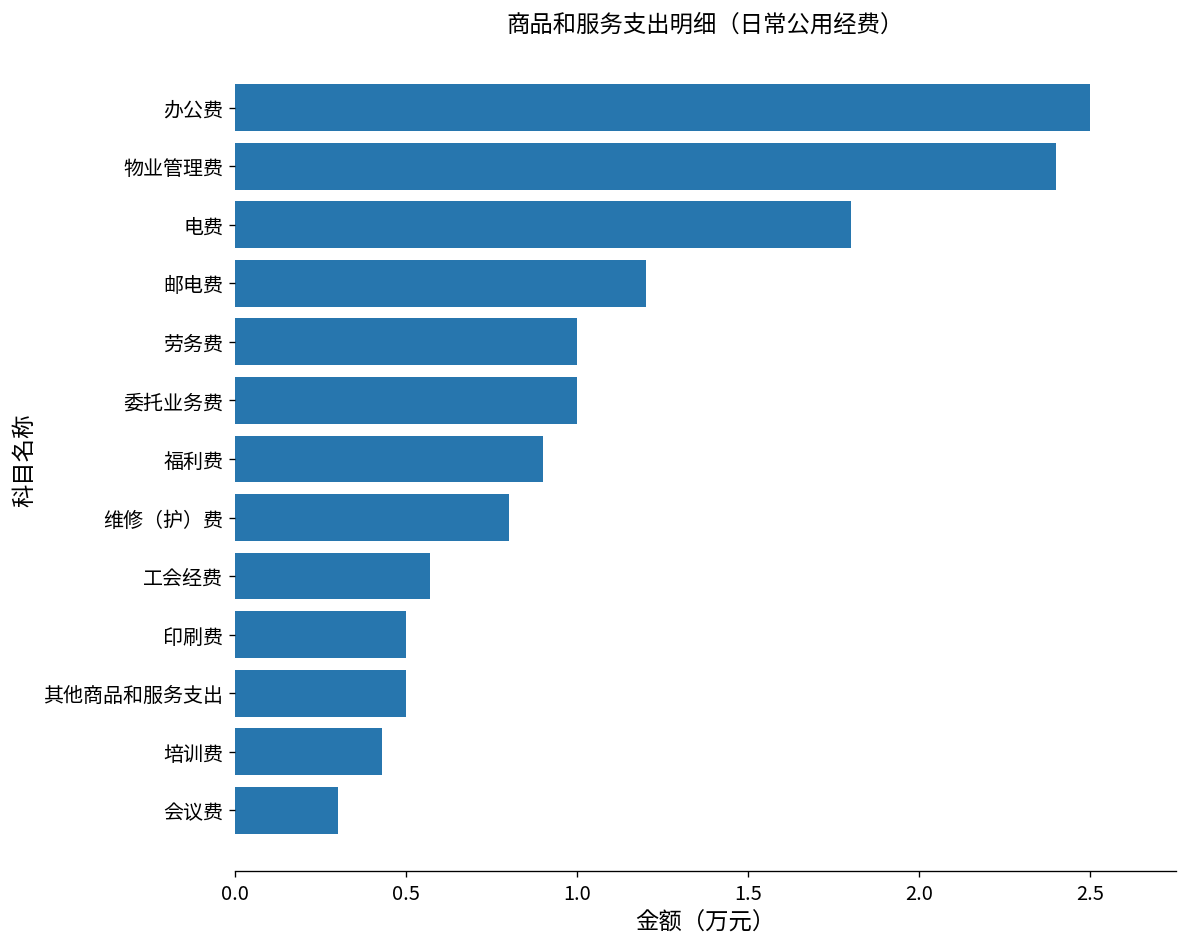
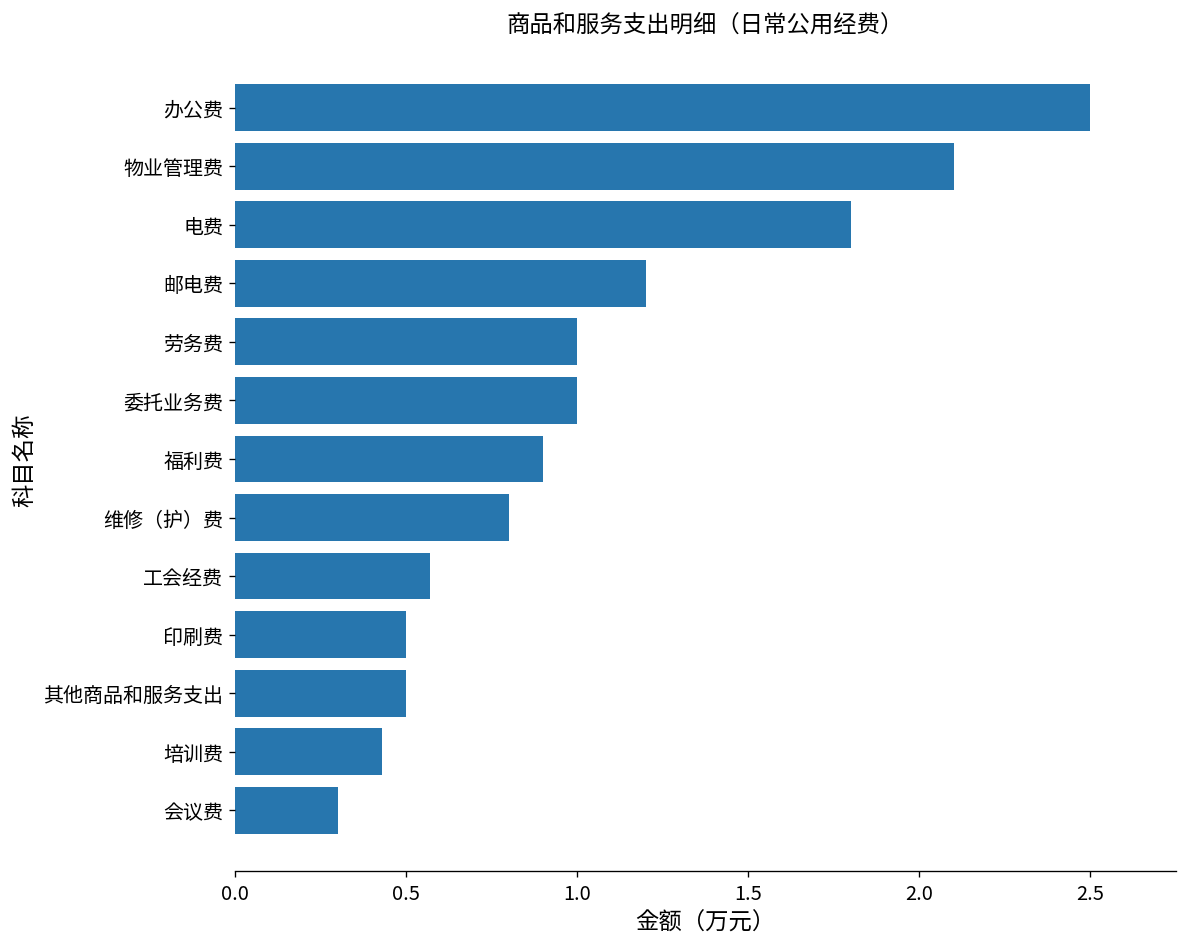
  {
    "办公费": 2.5,
-   "物业管理费": 2.4,
+   "物业管理费": 2.1,
    "电费": 1.8,
    "邮电费": 1.2,
    "劳务费": 1.0,
    "委托业务费": 1.0,
    "福利费": 0.9,
    "维修（护）费": 0.8,
    "工会经费": 0.57,
    "印刷费": 0.5,
    "其他商品和服务支出": 0.5,
    "培训费": 0.43,
    "会议费": 0.3
  }
